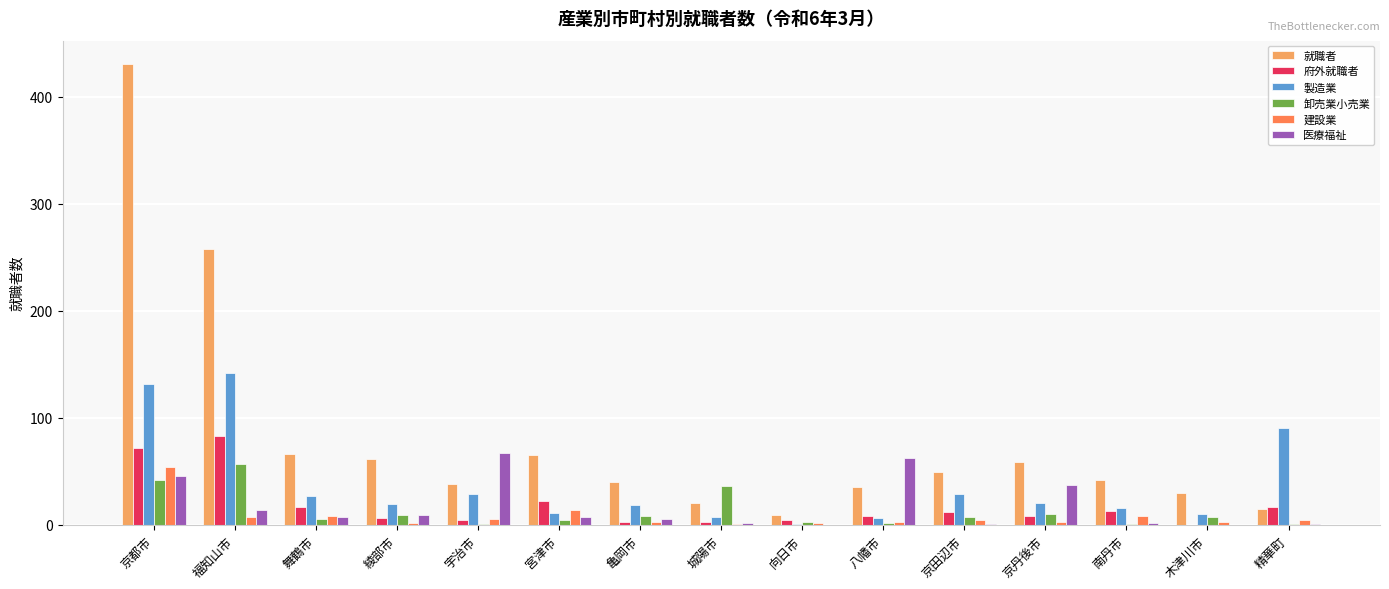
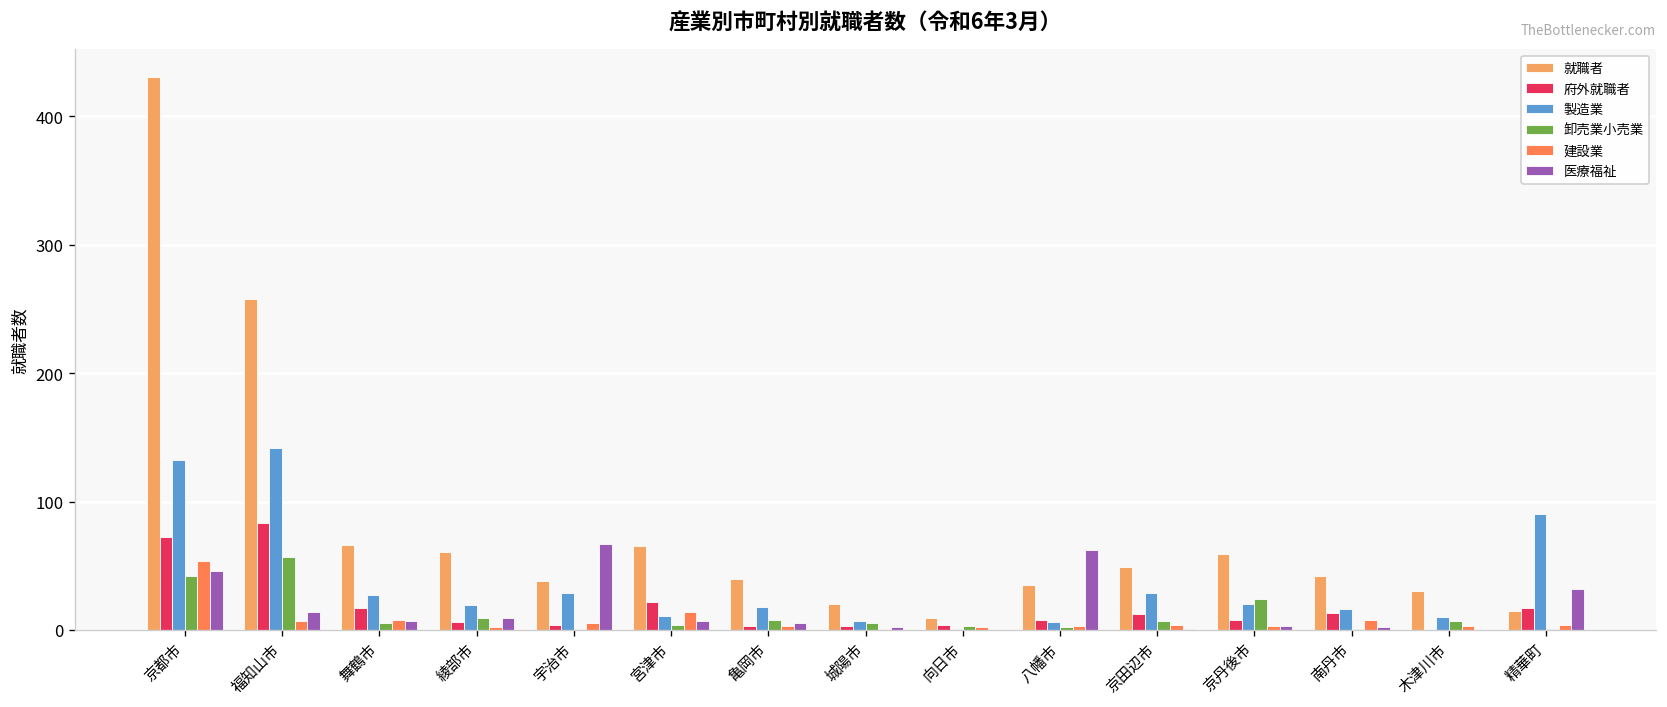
  {
    "府外就職者": {
      "京都市": 72,
      "福知山市": 83,
      "舞鶴市": 17,
      "綾部市": 6,
      "宇治市": 4,
      "宮津市": 22,
      "亀岡市": 3,
      "城陽市": 3,
      "向日市": 4,
      "八幡市": 8,
      "京田辺市": 12,
      "京丹後市": 8,
      "南丹市": 13,
      "木津川市": 0,
      "精華町": 17
    },
    "製造業": {
      "京都市": 132,
      "福知山市": 142,
      "舞鶴市": 27,
      "綾部市": 19,
      "宇治市": 29,
      "宮津市": 11,
      "亀岡市": 18,
      "城陽市": 7,
      "八幡市": 6,
      "京田辺市": 29,
      "京丹後市": 20,
      "南丹市": 16,
      "木津川市": 10,
      "精華町": 90
    },
    "卸売業小売業": {
      "京都市": 42,
      "福知山市": 57,
      "舞鶴市": 5,
      "綾部市": 9,
      "宮津市": 4,
      "亀岡市": 8,
-     "城陽市": 36,
+     "城陽市": 5,
      "向日市": 3,
      "京田辺市": 7,
-     "京丹後市": 10,
+     "京丹後市": 24,
      "木津川市": 7
    },
    "医療福祉": {
      "京都市": 46,
      "福知山市": 14,
      "舞鶴市": 7,
      "綾部市": 9,
      "宇治市": 67,
      "宮津市": 7,
      "亀岡市": 5,
      "向日市": 0,
      "八幡市": 62,
-     "京丹後市": 37,
+     "京丹後市": 3,
      "木津川市": 0,
-     "精華町": 1
+     "精華町": 32
    }
  }
